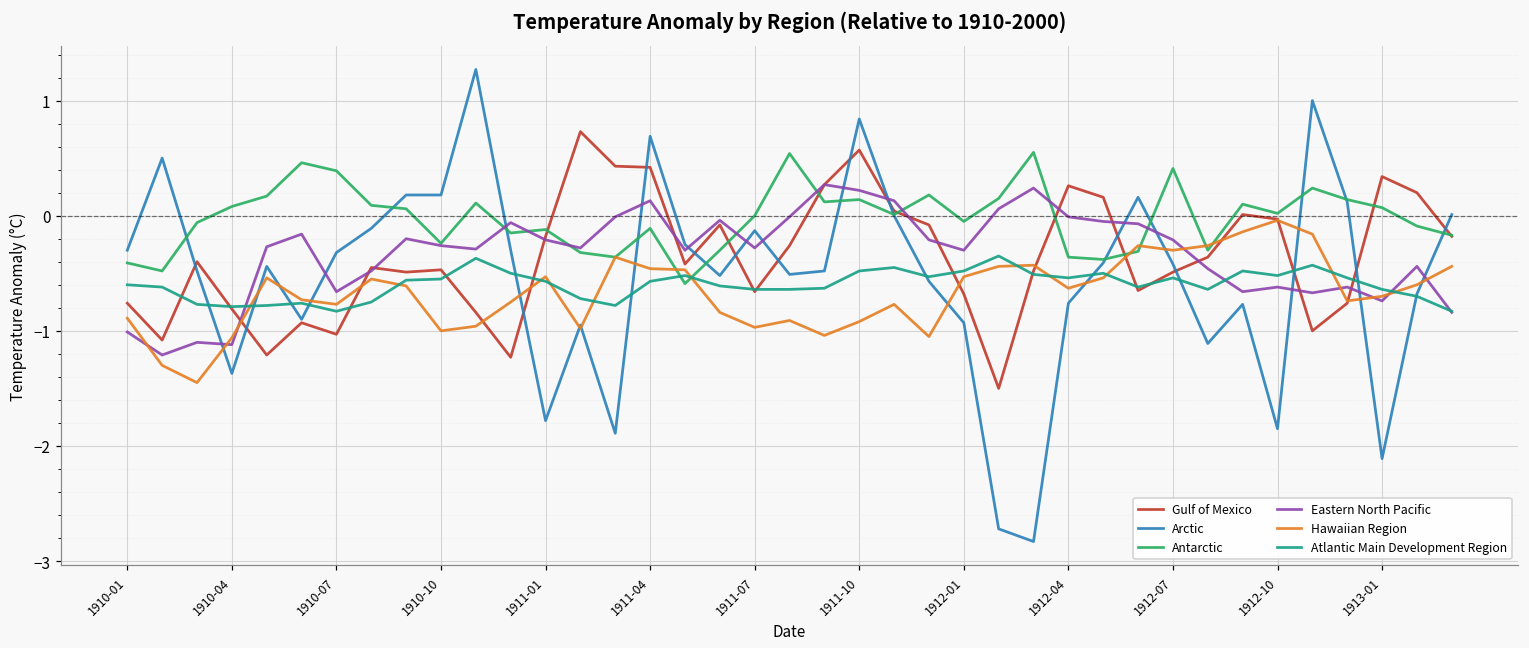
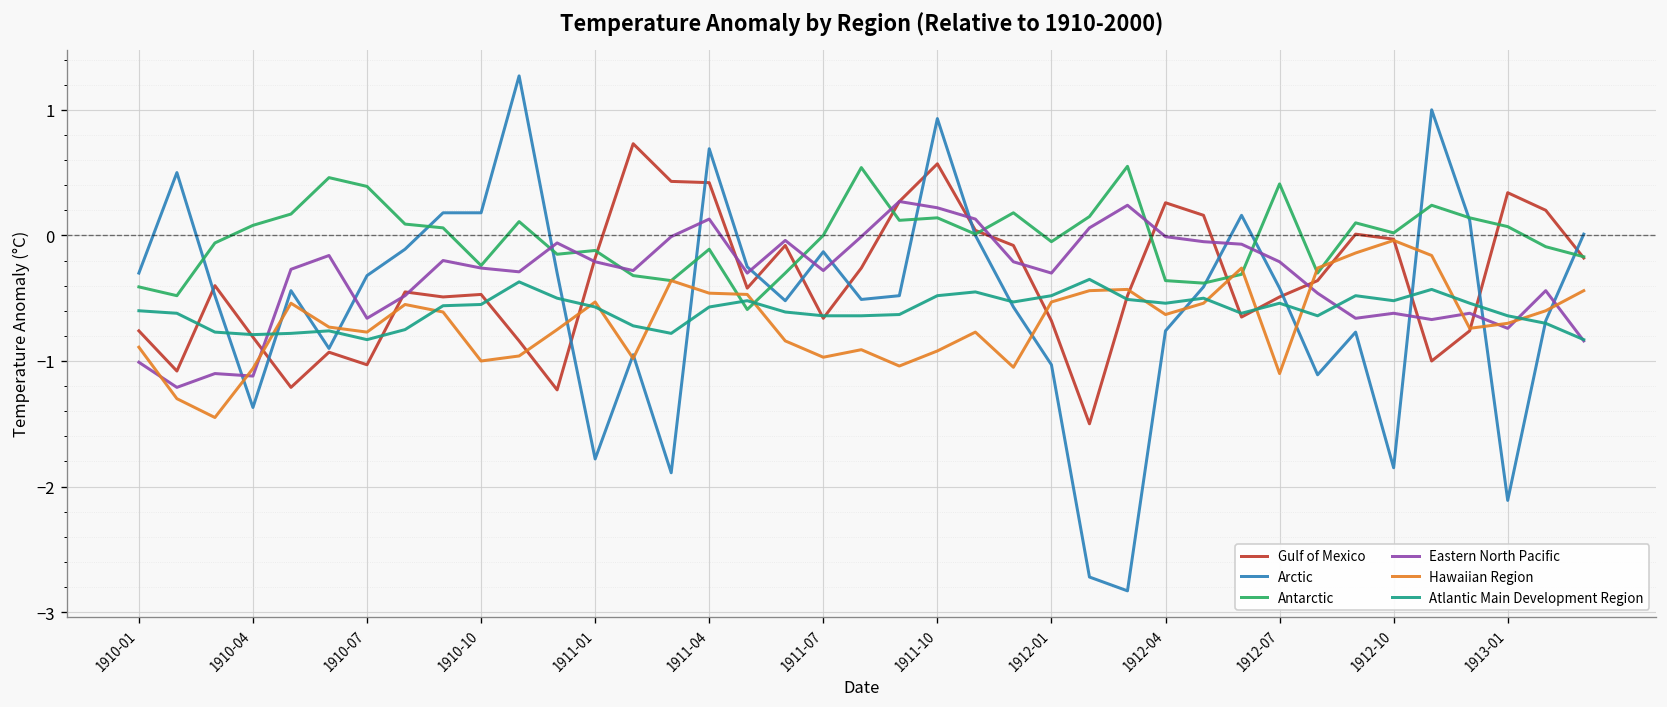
  {
    "Gulf of Mexico": {
      "1910-01": -0.76,
      "1910-07": -1.03,
      "1910-10": -0.47,
      "1911-01": -0.18,
      "1911-04": 0.42,
      "1911-10": 0.57,
      "1912-01": -0.68,
      "1912-04": 0.26,
      "1912-07": -0.49,
      "1913-01": 0.34
    },
    "Arctic": {
      "1910-01": -0.30,
      "1910-04": -1.37,
      "1910-07": -0.32,
      "1910-10": 0.18,
      "1911-01": -1.78,
      "1911-04": 0.69,
      "1911-07": -0.13,
-     "1911-10": 0.84,
-     "1912-01": -0.93,
+     "1911-10": 0.93,
+     "1912-01": -1.03,
      "1912-04": -0.76,
      "1912-07": -0.42,
      "1912-10": -1.85,
      "1913-01": -2.11
    },
    "Eastern North Pacific": {
      "1910-01": -1.01,
      "1910-04": -1.12,
      "1910-07": -0.66,
      "1911-01": -0.21,
      "1911-04": 0.13,
      "1911-07": -0.28,
      "1911-10": 0.22,
      "1912-01": -0.30,
      "1912-04": -0.01,
      "1912-07": -0.21,
      "1912-10": -0.62,
      "1913-01": -0.74
    },
    "Hawaiian Region": {
      "1910-01": -0.9,
      "1910-04": -1.06,
      "1910-07": -0.77,
      "1910-10": -1.0,
      "1911-01": -0.53,
      "1911-04": -0.46,
      "1911-07": -0.97,
      "1911-10": -0.9,
      "1912-01": -0.53,
      "1912-04": -0.63,
-     "1912-07": -0.3,
+     "1912-07": -1.1,
      "1913-01": -0.7
    }
  }
